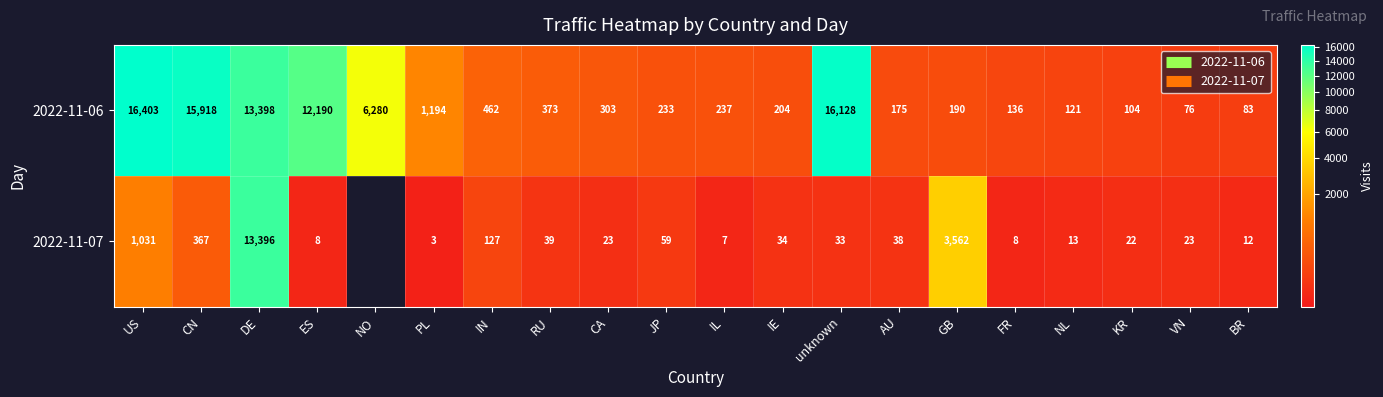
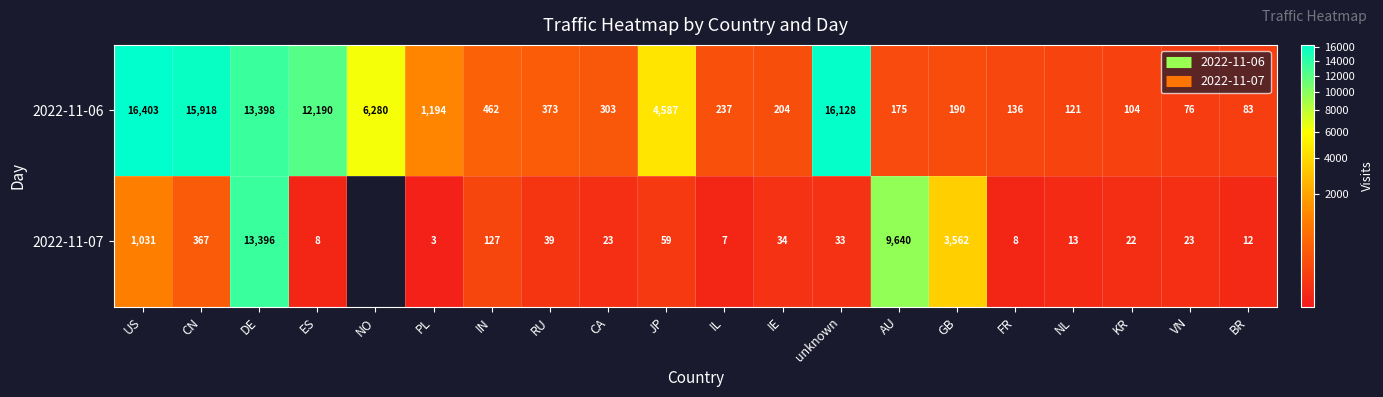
  {
    "2022-11-06": {
      "US": "16,403",
      "CN": "15,918",
      "DE": "13,398",
      "ES": "12,190",
      "NO": "6,280",
      "PL": "1,194",
      "IN": "462",
      "RU": "373",
      "CA": "303",
-     "JP": "233",
+     "JP": "4,587",
      "IL": "237",
      "IE": "204",
      "unknown": "16,128",
      "AU": "175",
      "GB": "190",
      "FR": "136",
      "NL": "121",
      "KR": "104",
      "VN": "76",
      "BR": "83"
    },
    "2022-11-07": {
      "US": "1,031",
      "CN": "367",
      "DE": "13,396",
      "ES": "8",
      "PL": "3",
      "IN": "127",
      "RU": "39",
      "CA": "23",
      "JP": "59",
      "IL": "7",
      "IE": "34",
      "unknown": "33",
-     "AU": "38",
+     "AU": "9,640",
      "GB": "3,562",
      "FR": "8",
      "NL": "13",
      "KR": "22",
      "VN": "23",
      "BR": "12"
    }
  }
